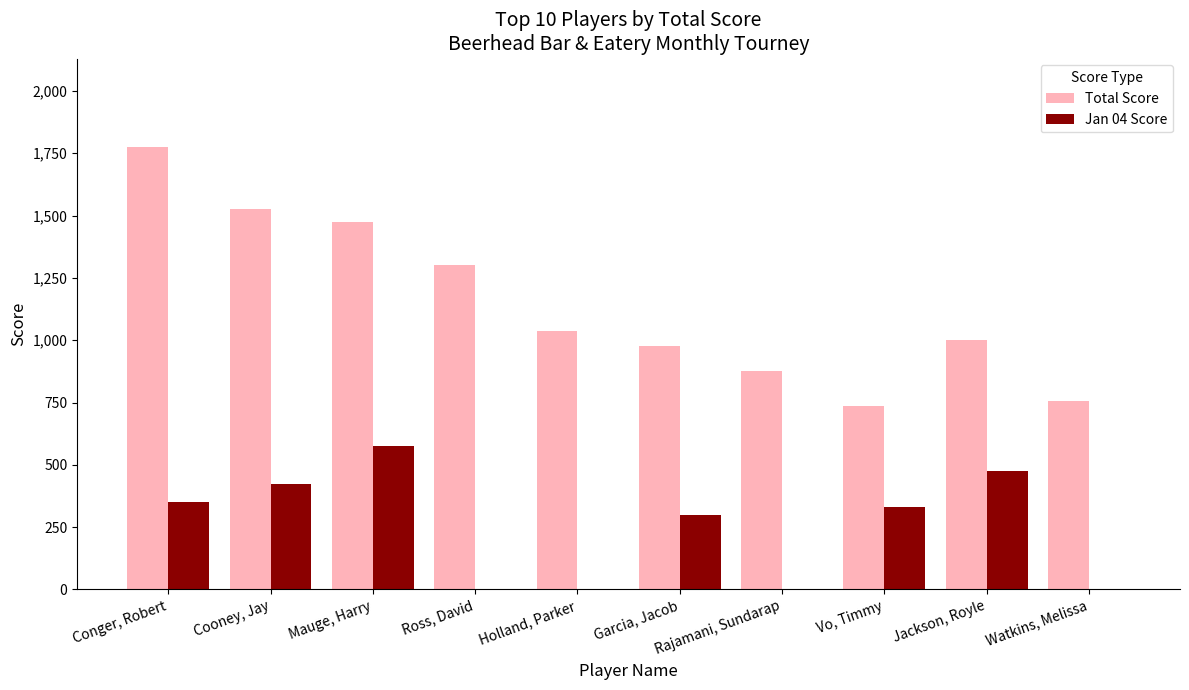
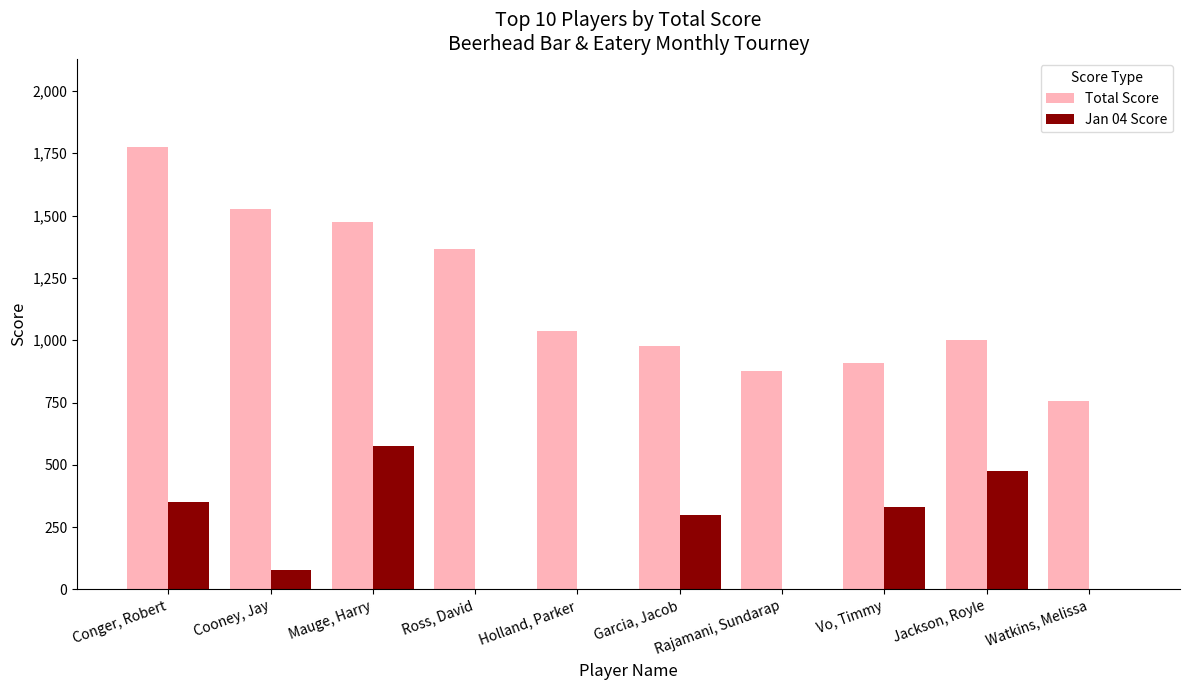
  {
    "Total Score": {
      "Conger, Robert": "1,780",
      "Cooney, Jay": "1,530",
      "Mauge, Harry": "1,480",
-     "Ross, David": "1,300",
+     "Ross, David": "1,360",
      "Holland, Parker": "1,040",
      "Garcia, Jacob": "980",
      "Rajamani, Sundarap": "880",
-     "Vo, Timmy": "740",
+     "Vo, Timmy": "910",
      "Jackson, Royle": "1,000",
      "Watkins, Melissa": "760"
    },
    "Jan 04 Score": {
      "Conger, Robert": "350",
-     "Cooney, Jay": "430",
+     "Cooney, Jay": "80",
      "Mauge, Harry": "580",
      "Ross, David": "0",
      "Holland, Parker": "0",
      "Garcia, Jacob": "300",
      "Rajamani, Sundarap": "0",
      "Vo, Timmy": "330",
      "Jackson, Royle": "480",
      "Watkins, Melissa": "0"
    }
  }
